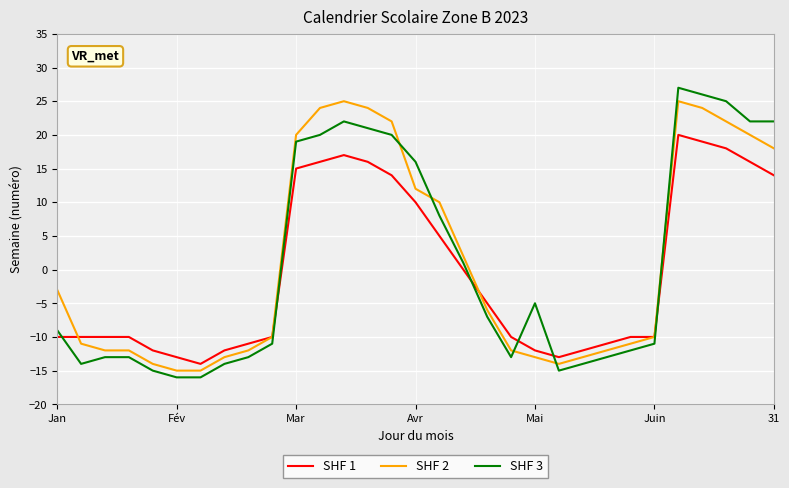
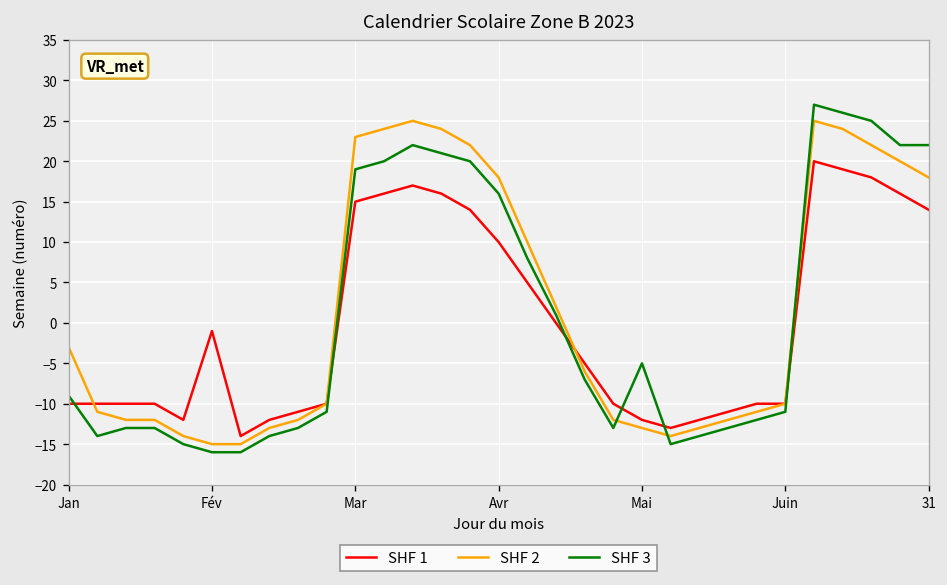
  {
    "SHF 1": {
      "Jan": -10,
-     "Fév": -13,
+     "Fév": -1,
      "Mar": 15,
      "Avr": 10,
      "Mai": -12,
      "31": 14
    },
    "SHF 2": {
      "Jan": -3,
      "Fév": -15,
-     "Mar": 20,
-     "Avr": 12,
+     "Mar": 23,
+     "Avr": 18,
      "Mai": -13,
      "31": 18
    },
    "SHF 3": {
      "Jan": -9,
      "Fév": -16,
      "Mar": 19,
      "Avr": 16,
      "Mai": -5,
      "Juin": -11,
      "31": 22
    }
  }
